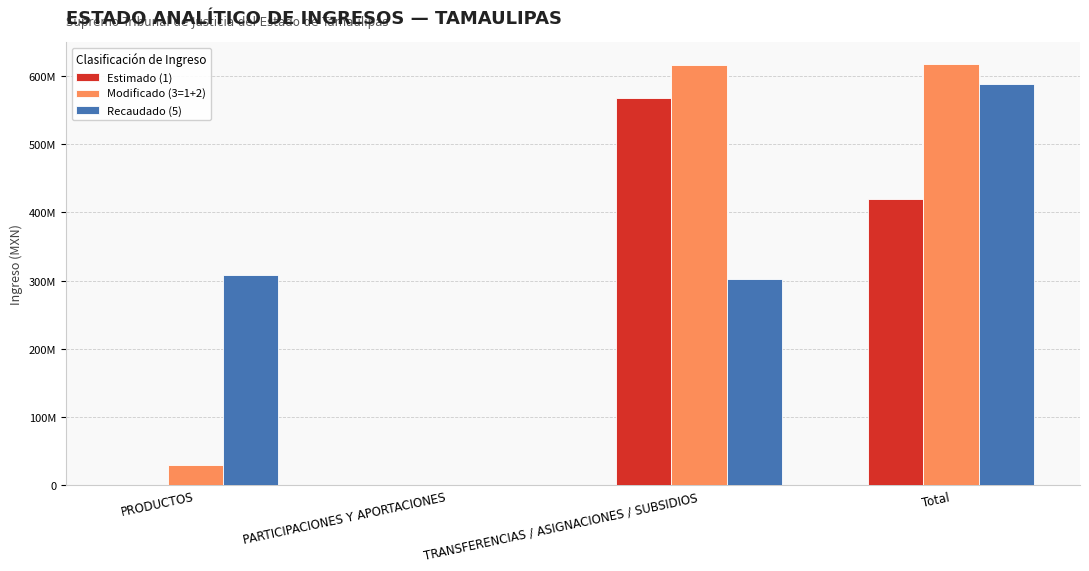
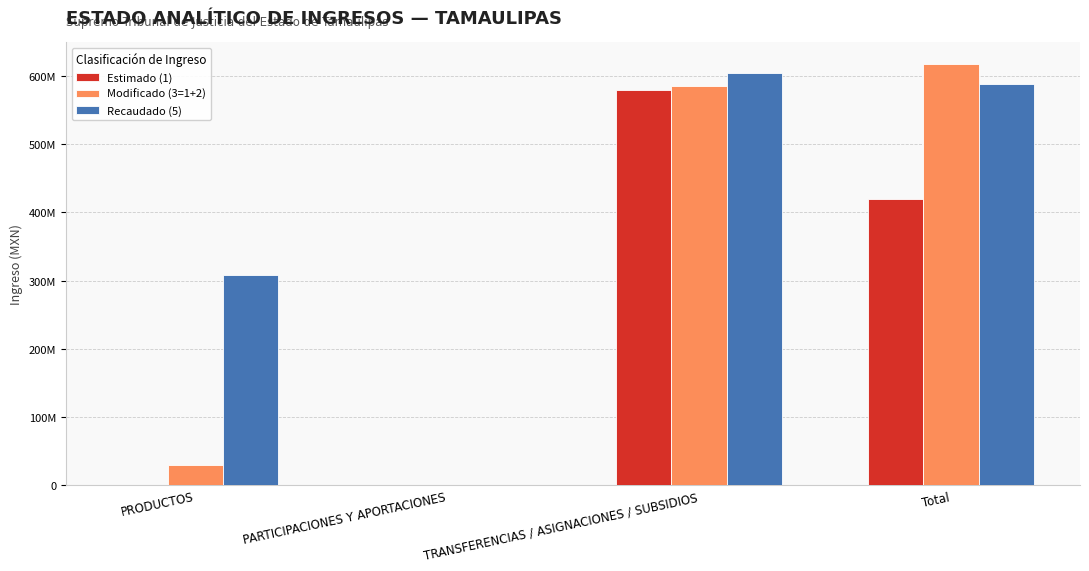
  {
    "Estimado (1)": {
      "PRODUCTOS": 0,
      "PARTICIPACIONES Y APORTACIONES": 0,
-     "TRANSFERENCIAS / ASIGNACIONES / SUBSIDIOS": 570000000,
+     "TRANSFERENCIAS / ASIGNACIONES / SUBSIDIOS": 580000000,
      "Total": 420000000
    },
    "Modificado (3=1+2)": {
      "PRODUCTOS": 30000000,
-     "TRANSFERENCIAS / ASIGNACIONES / SUBSIDIOS": 620000000,
+     "TRANSFERENCIAS / ASIGNACIONES / SUBSIDIOS": 580000000,
      "Total": 620000000
    },
    "Recaudado (5)": {
      "PRODUCTOS": 310000000,
-     "TRANSFERENCIAS / ASIGNACIONES / SUBSIDIOS": 300000000,
+     "TRANSFERENCIAS / ASIGNACIONES / SUBSIDIOS": 610000000,
      "Total": 590000000
    }
  }
